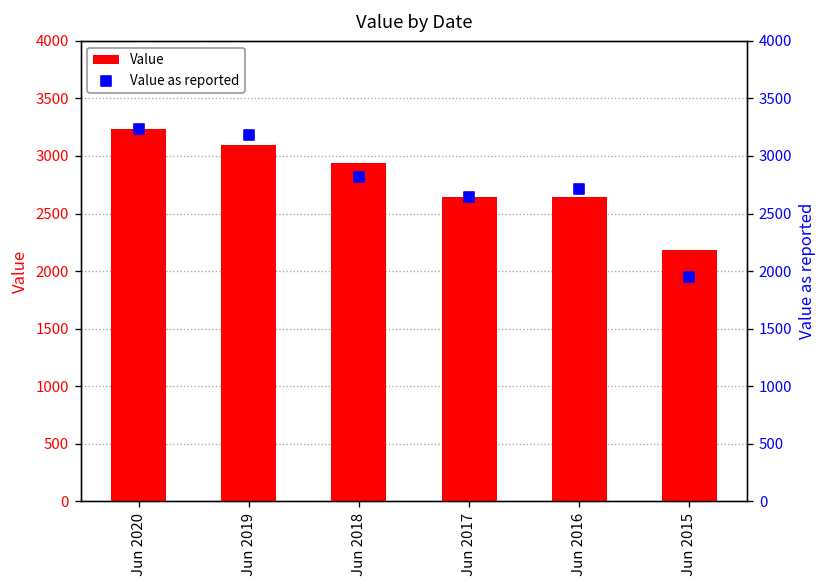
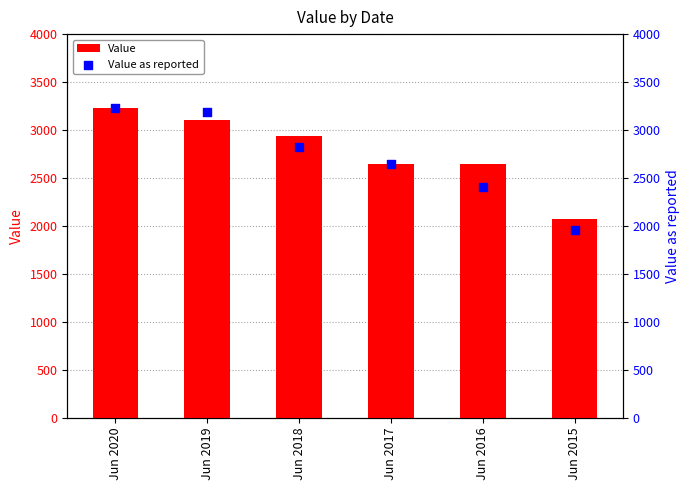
  {
    "Value": {
      "Jun 2020": 3200,
      "Jun 2019": 3100,
      "Jun 2018": 2900,
      "Jun 2017": 2600,
      "Jun 2016": 2600,
-     "Jun 2015": 2200
+     "Jun 2015": 2100
    },
    "Value as reported": {
-     "Jun 2016": 2700
+     "Jun 2016": 2400
    }
  }
